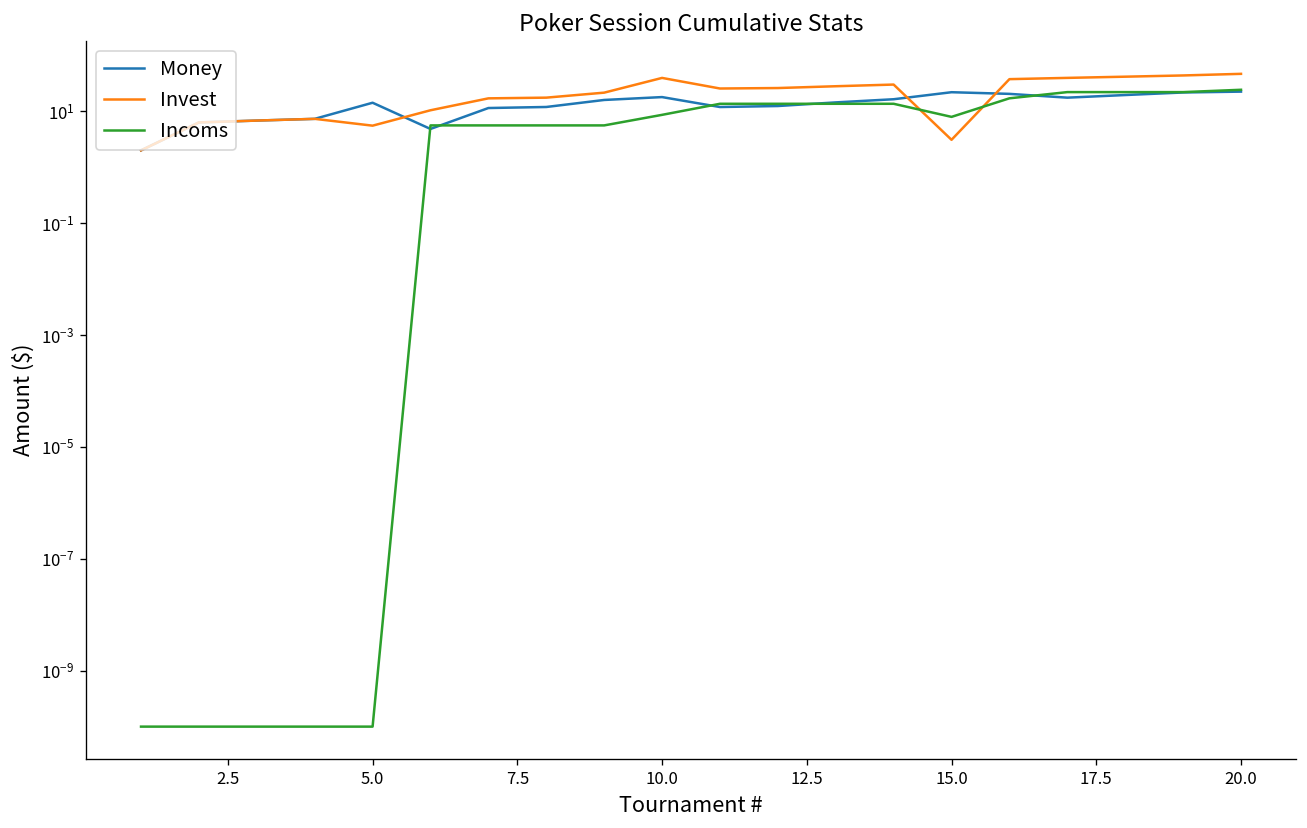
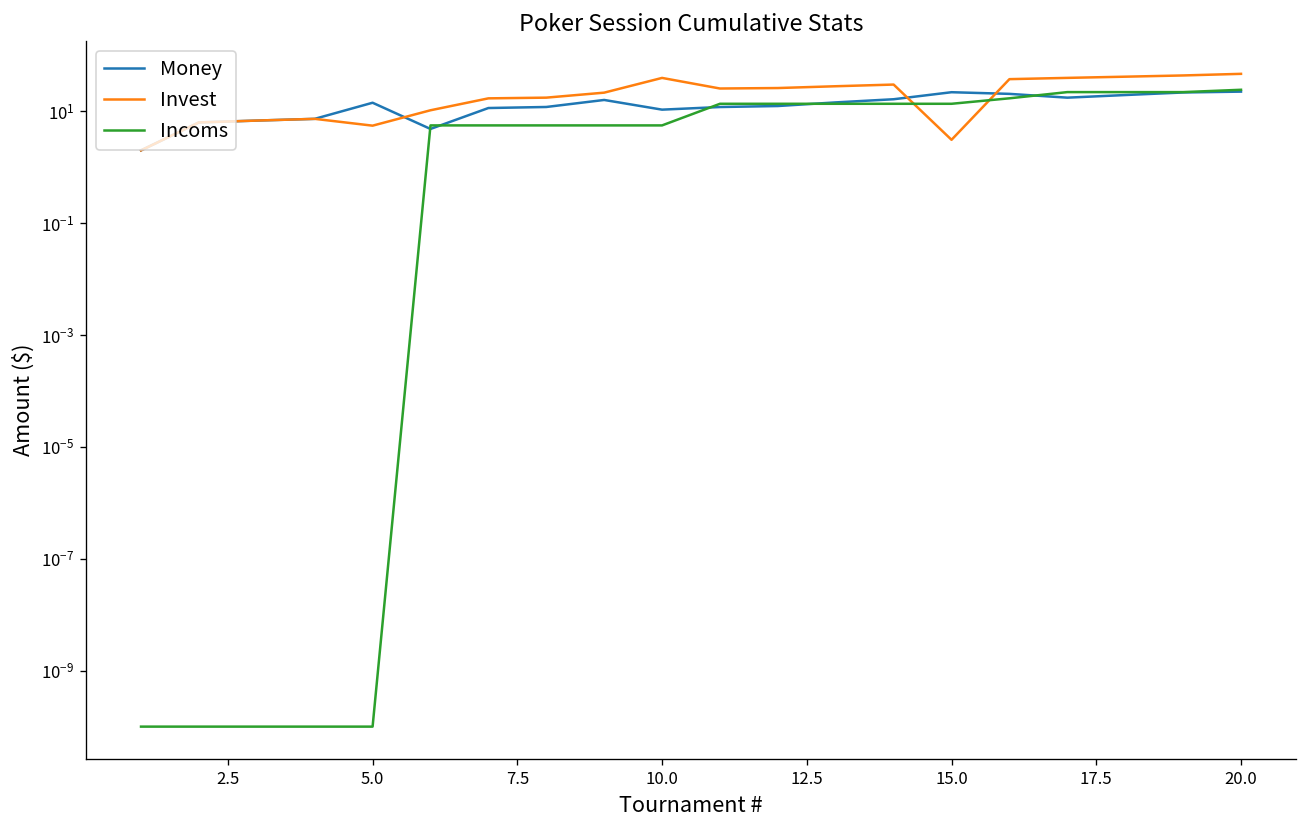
  {
    "Money": {
      "5.0": 14,
-     "10.0": 18,
+     "10.0": 11,
      "15.0": 20
    },
    "Invest": {
      "5.0": 6,
      "10.0": 40,
      "15.0": 3,
      "20.0": 50
    },
    "Incoms": {
      "5.0": 0.00000000010,
-     "10.0": 9,
-     "15.0": 8
+     "10.0": 6,
+     "15.0": 14
    }
  }
